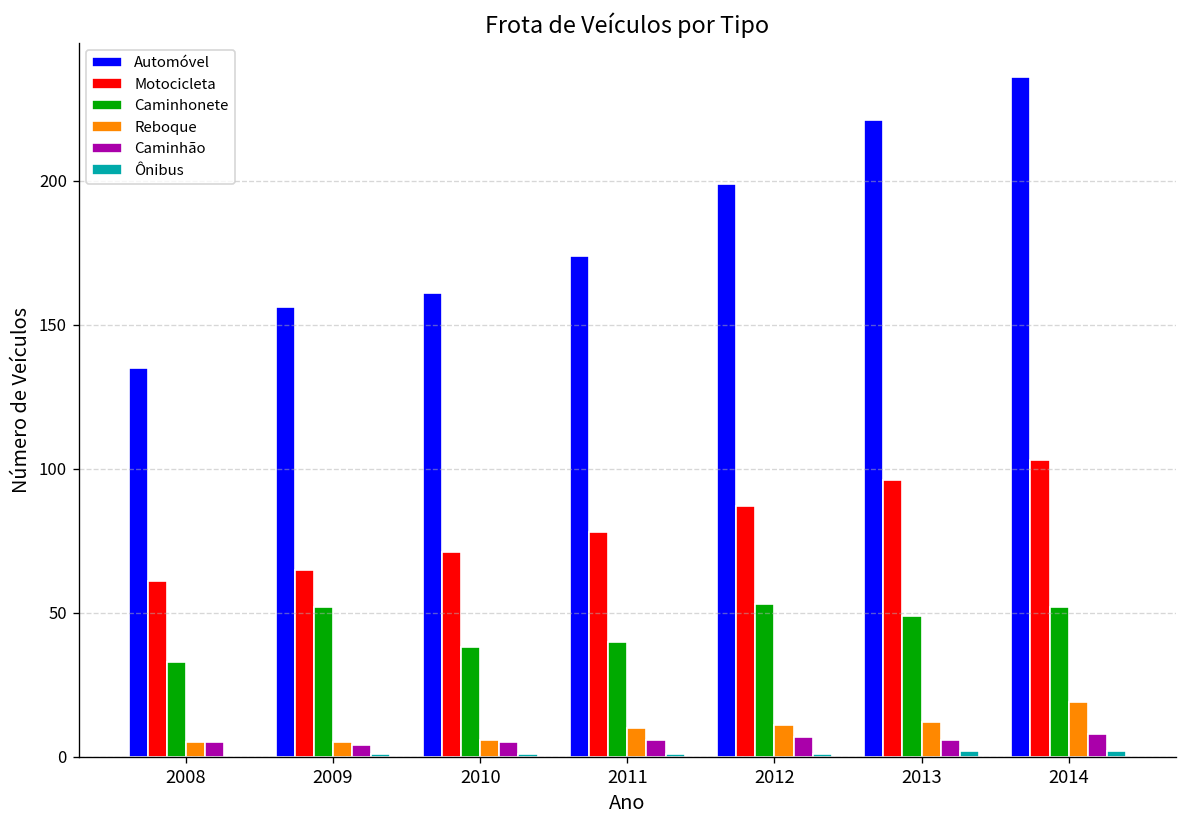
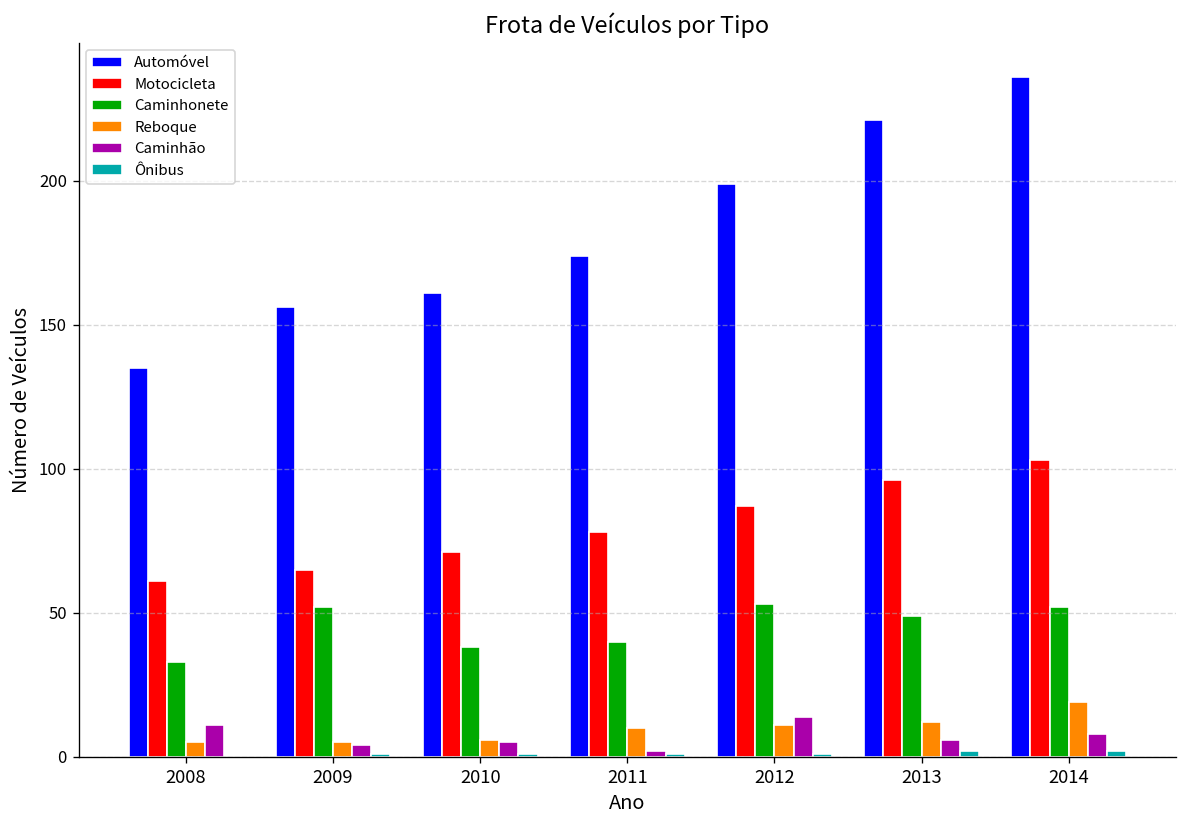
  {
    "Automóvel": {
      "2008": 135,
      "2009": 156,
      "2010": 161,
      "2011": 174,
      "2012": 199,
      "2013": 221,
      "2014": 236
    },
    "Motocicleta": {
      "2008": 61,
      "2009": 65,
      "2010": 71,
      "2011": 78,
      "2012": 87,
      "2013": 96,
      "2014": 103
    },
    "Caminhonete": {
      "2008": 33,
      "2009": 52,
      "2010": 38,
      "2011": 40,
      "2012": 53,
      "2013": 49,
      "2014": 52
    },
    "Reboque": {
      "2008": 5,
      "2009": 5,
      "2010": 6,
      "2011": 10,
      "2012": 11,
      "2013": 12,
      "2014": 19
    },
    "Caminhão": {
-     "2008": 5,
+     "2008": 11,
      "2009": 4,
      "2010": 5,
-     "2011": 6,
-     "2012": 7,
+     "2011": 2,
+     "2012": 14,
      "2013": 6,
      "2014": 8
    },
    "Ônibus": {
      "2008": 0,
      "2013": 2,
      "2014": 2
    }
  }
